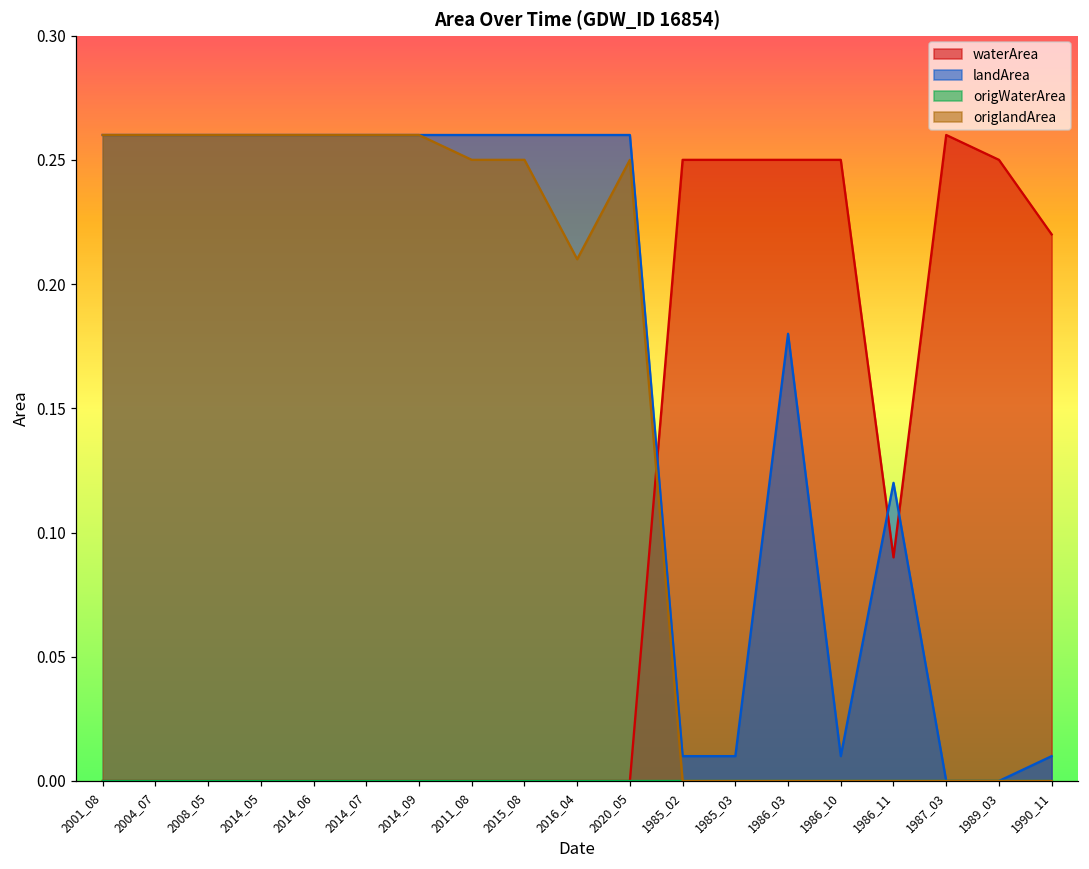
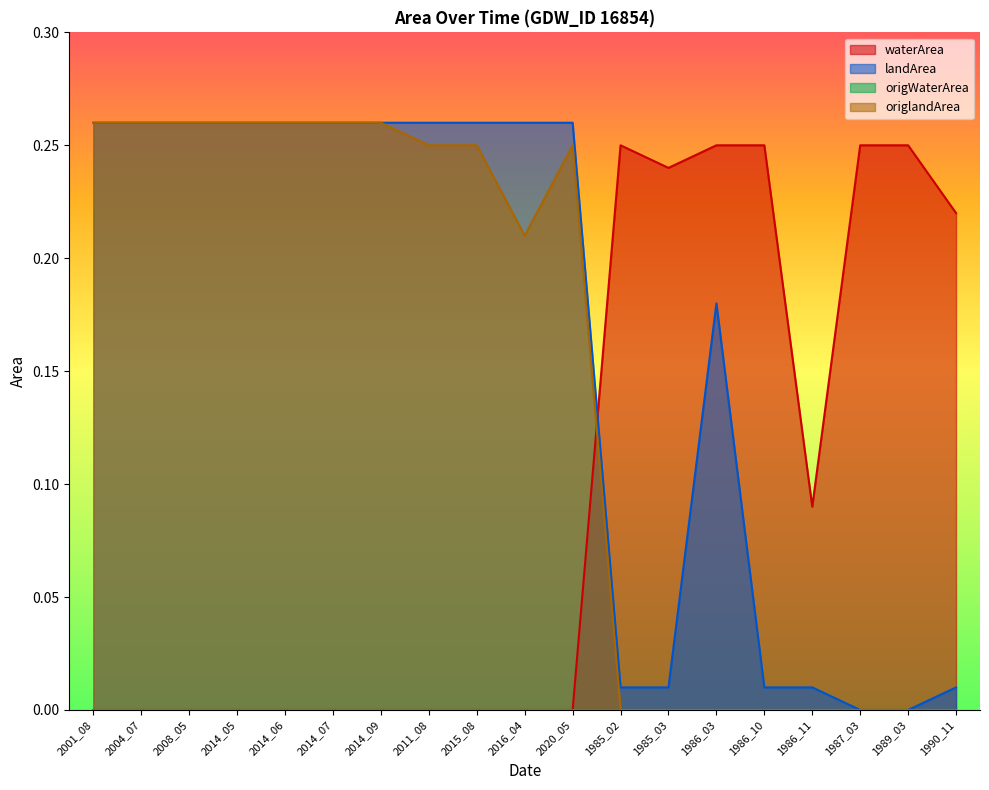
  {
    "waterArea": {
      "1985_02": 0.25,
-     "1985_03": 0.25,
+     "1985_03": 0.24,
      "1986_03": 0.25,
      "1986_10": 0.25,
      "1986_11": 0.09,
-     "1987_03": 0.26,
+     "1987_03": 0.25,
      "1989_03": 0.25,
      "1990_11": 0.22
    },
    "landArea": {
      "2011_08": 0.26,
      "2015_08": 0.26,
      "2016_04": 0.26,
      "2020_05": 0.26,
      "1985_02": 0.01,
      "1985_03": 0.01,
      "1986_03": 0.18,
      "1986_10": 0.01,
-     "1986_11": 0.12,
+     "1986_11": 0.01,
      "1990_11": 0.01
    },
    "origlandArea": {
      "2011_08": 0.25,
      "2015_08": 0.25,
      "2016_04": 0.21,
      "2020_05": 0.25
    }
  }
